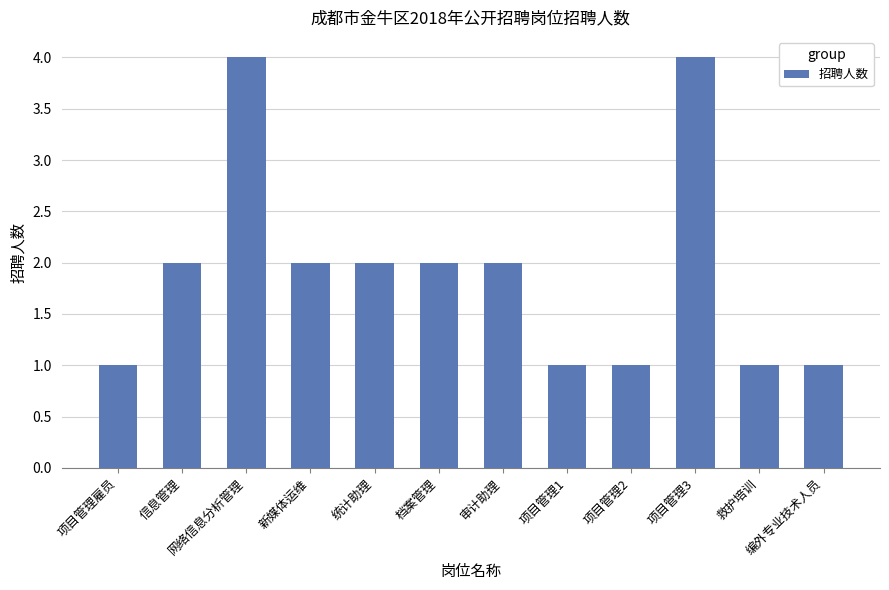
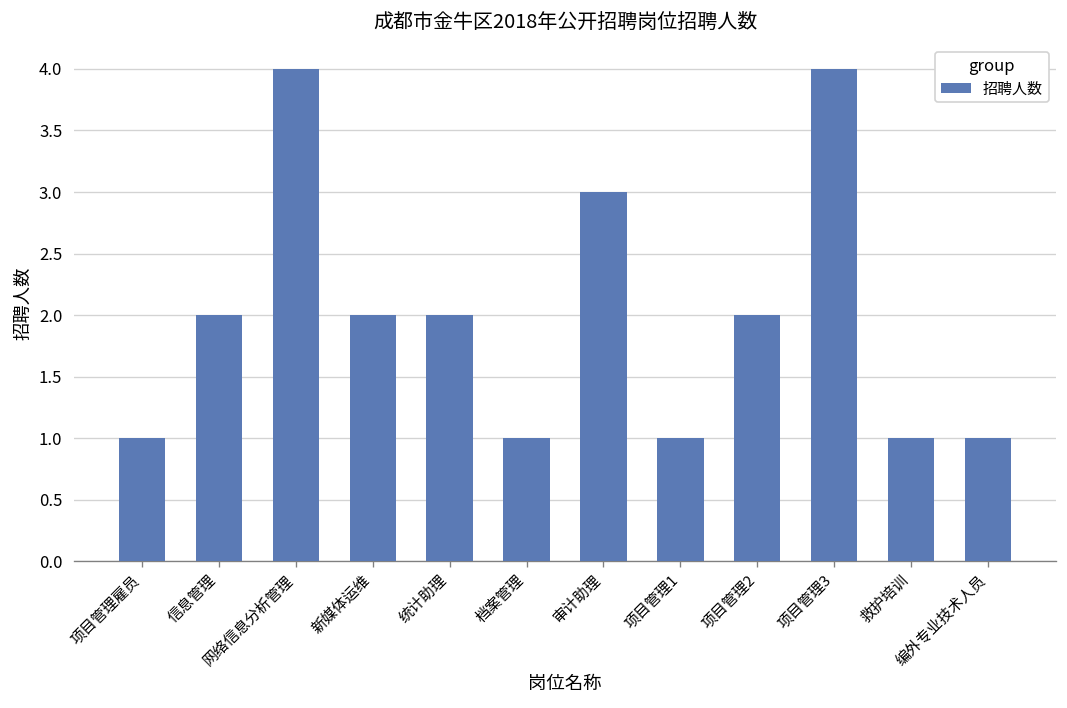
  {
    "项目管理雇员": 1,
    "信息管理": 2,
    "网络信息分析管理": 4,
    "新媒体运维": 2,
    "统计助理": 2,
-   "档案管理": 2,
-   "审计助理": 2,
+   "档案管理": 1,
+   "审计助理": 3,
    "项目管理1": 1,
-   "项目管理2": 1,
+   "项目管理2": 2,
    "项目管理3": 4,
    "救护培训": 1,
    "编外专业技术人员": 1
  }
